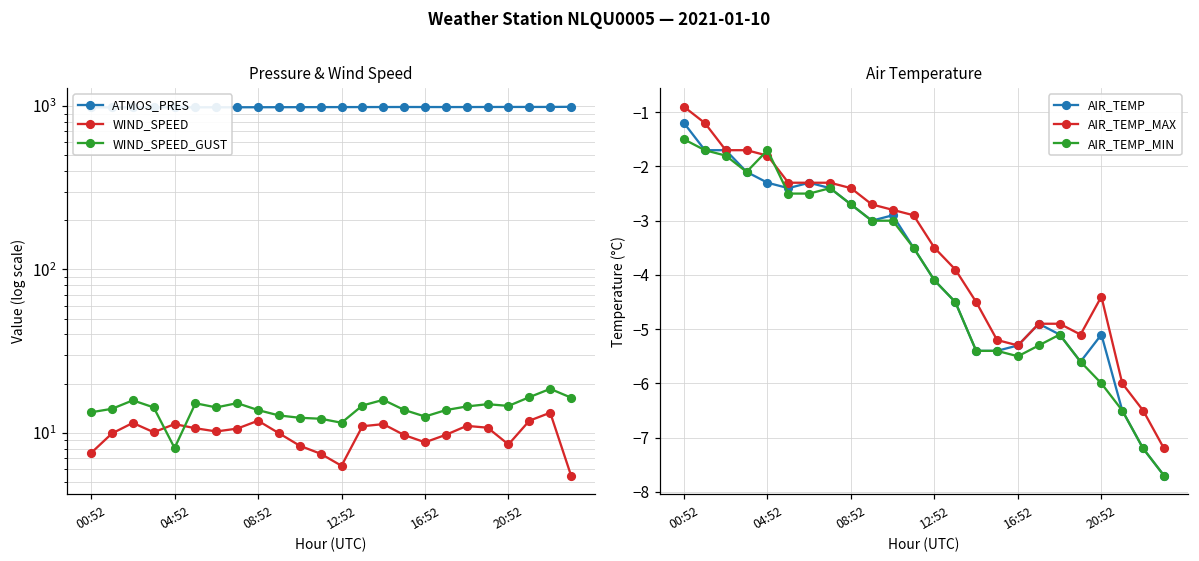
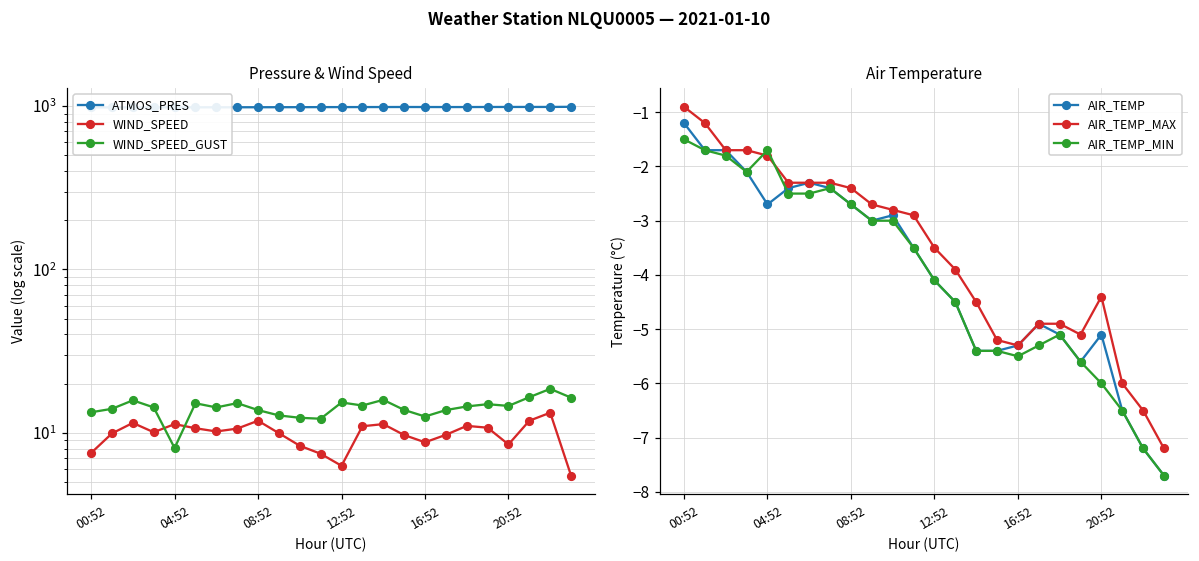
  {
    "Pressure & Wind Speed": {
      "ATMOS_PRES": {
        "08:52": 1000,
        "12:52": 1000,
        "16:52": 1000,
        "20:52": 1000
      },
      "WIND_SPEED": {
        "00:52": 8,
        "04:52": 11,
        "08:52": 12,
        "12:52": 6.3,
        "16:52": 9,
        "20:52": 8
      },
      "WIND_SPEED_GUST": {
        "00:52": 13,
        "04:52": 8,
        "08:52": 14,
-       "12:52": 12,
+       "12:52": 15,
        "16:52": 13,
        "20:52": 15
      }
    },
    "Air Temperature": {
      "AIR_TEMP": {
        "00:52": -1.2,
-       "04:52": -2.3,
+       "04:52": -2.7,
        "20:52": -5.1
      },
      "AIR_TEMP_MAX": {
        "00:52": -0.9,
        "04:52": -1.8,
        "08:52": -2.4,
        "12:52": -3.5,
        "20:52": -4.4
      },
      "AIR_TEMP_MIN": {
        "00:52": -1.5,
        "04:52": -1.7,
        "16:52": -5.5,
        "20:52": -6.0
      }
    }
  }
